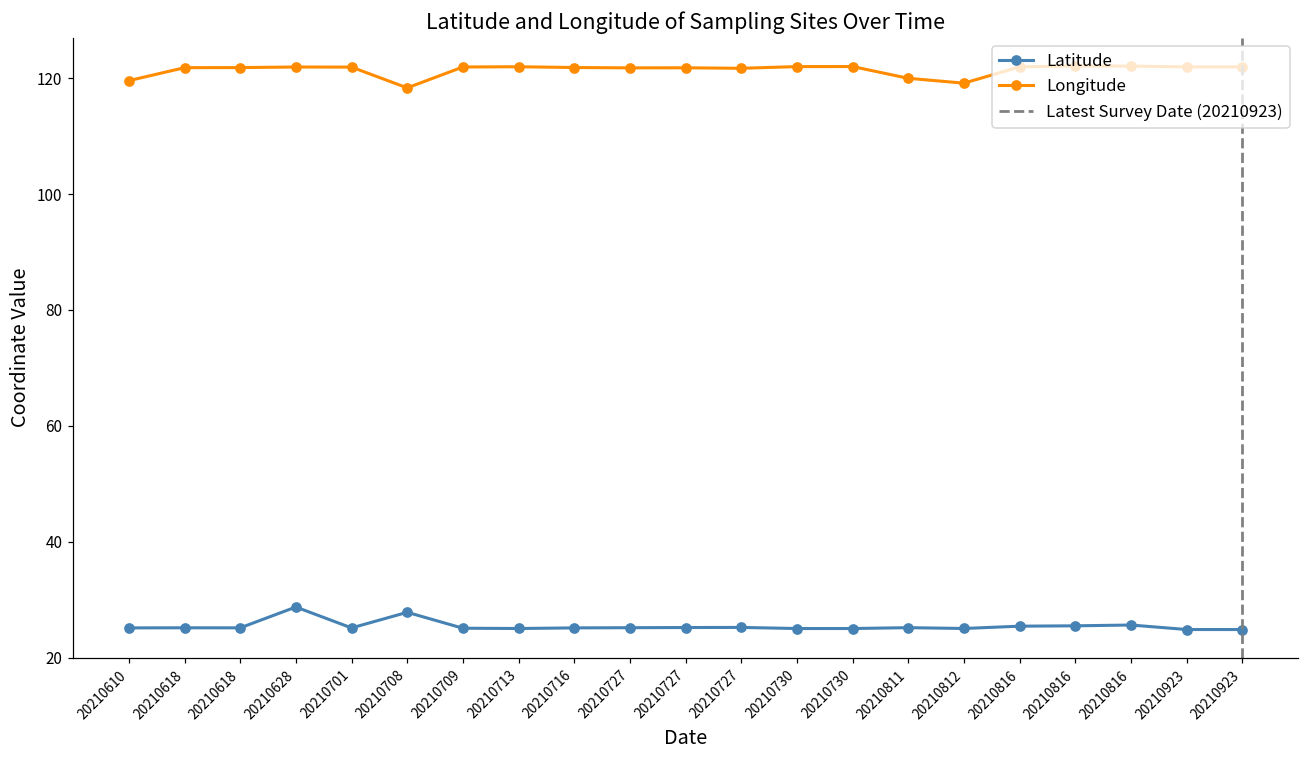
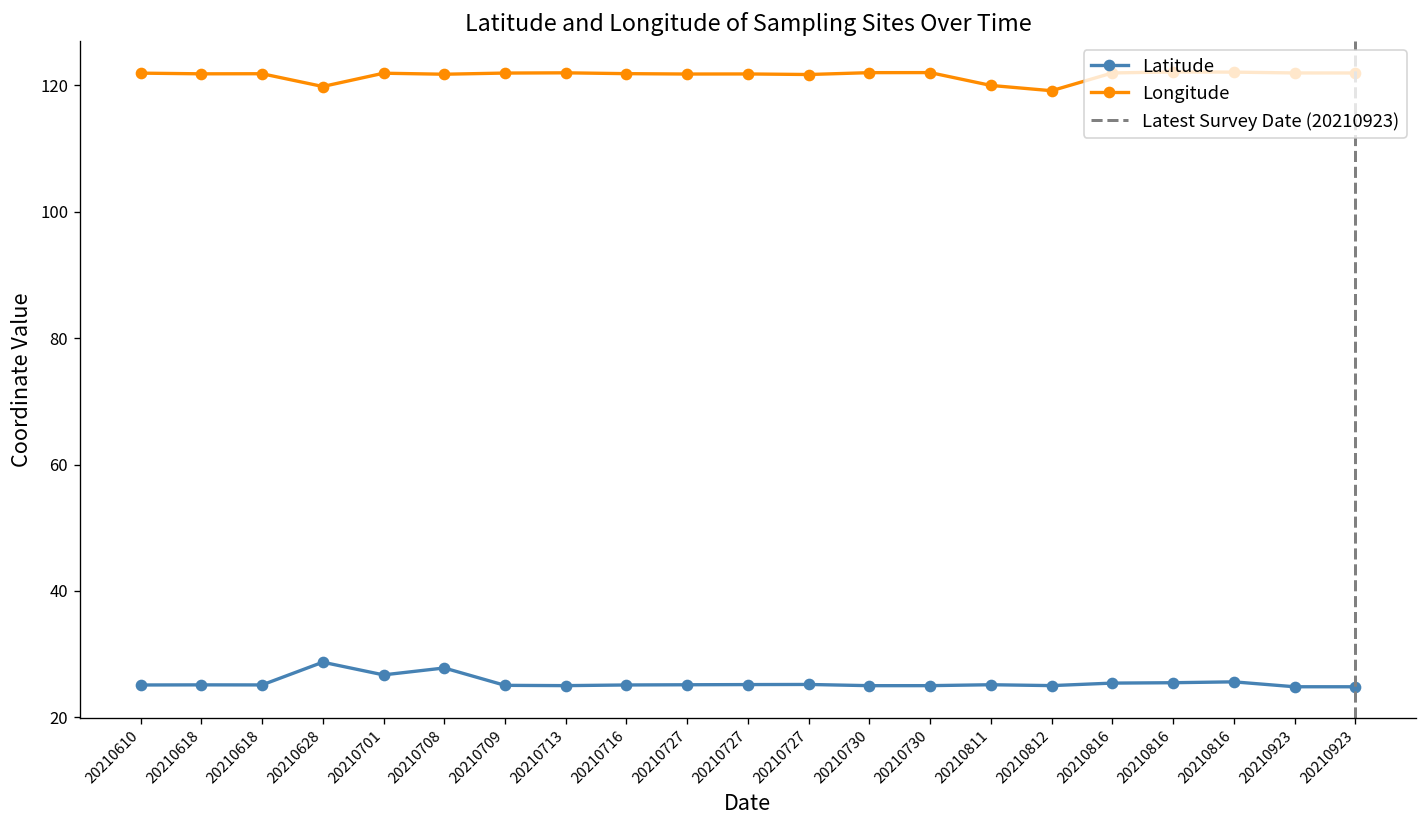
  {
    "Latitude": {
      "20210610": 25,
      "20210628": 29,
-     "20210701": 25,
+     "20210701": 27,
      "20210708": 28,
      "20210709": 25,
      "20210713": 25,
      "20210716": 25,
      "20210811": 25,
      "20210812": 25
    },
    "Longitude": {
-     "20210610": 120,
-     "20210628": 122,
+     "20210610": 122,
+     "20210628": 120,
      "20210701": 122,
-     "20210708": 118,
+     "20210708": 122,
      "20210709": 122,
      "20210713": 122,
      "20210716": 122,
      "20210811": 120,
      "20210812": 119
    }
  }
